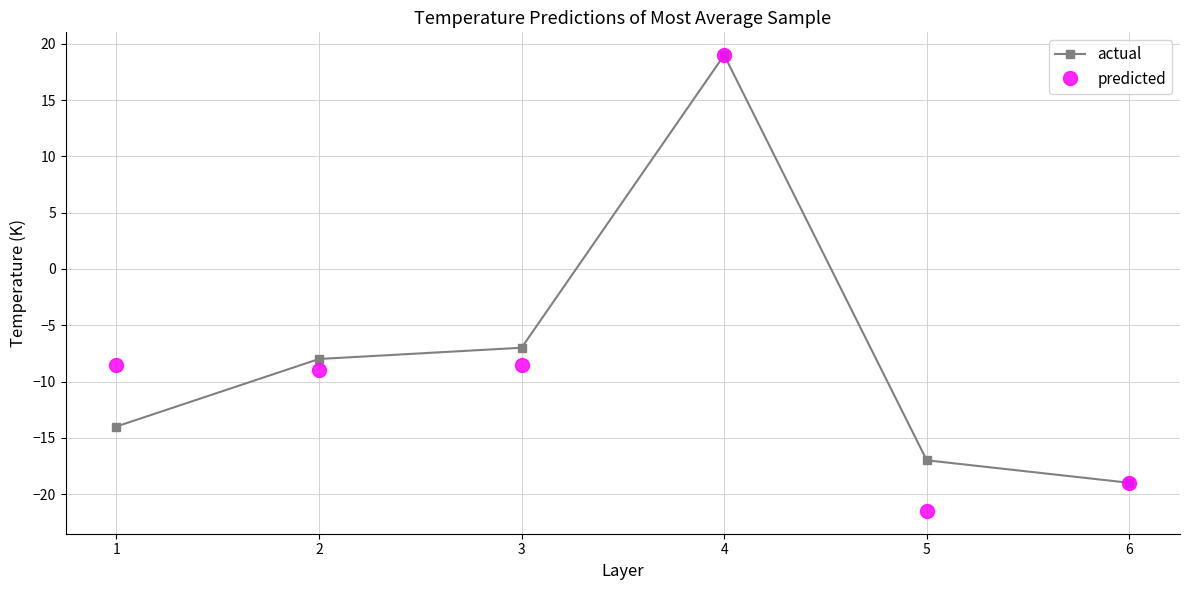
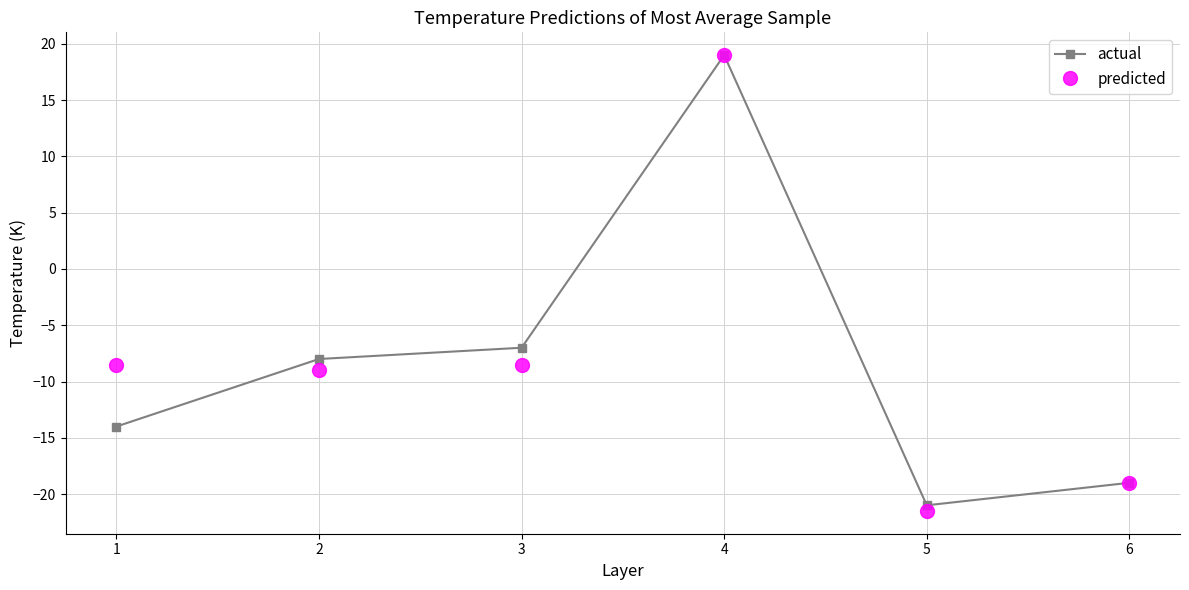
  {
    "actual": {
      "1": -14,
      "2": -8,
      "3": -7,
-     "5": -17
+     "5": -21
    },
    "predicted": {
      "1": -8.5,
      "2": -9,
      "3": -8.5,
      "5": -21.5
    }
  }
